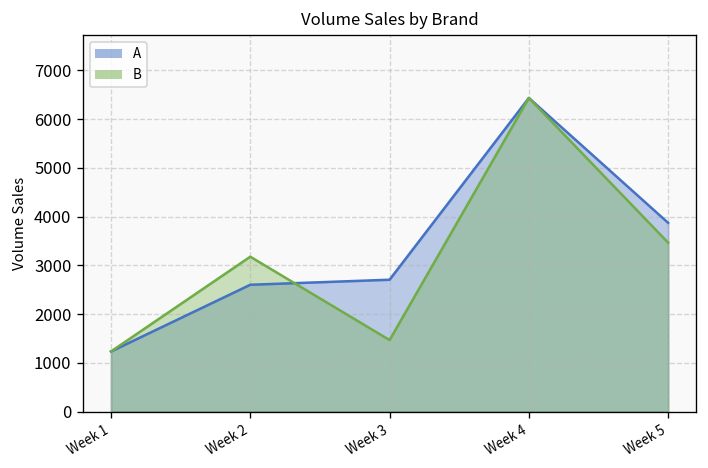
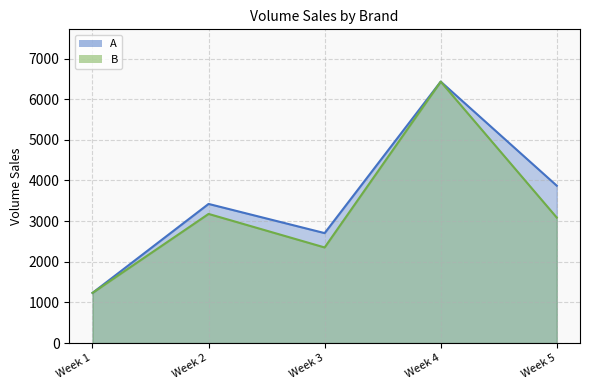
  {
    "A": {
-     "Week 2": 2600,
+     "Week 2": 3400,
      "Week 3": 2700,
      "Week 5": 3900
    },
    "B": {
      "Week 2": 3200,
-     "Week 3": 1500,
-     "Week 5": 3500
+     "Week 3": 2400,
+     "Week 5": 3100
    }
  }
